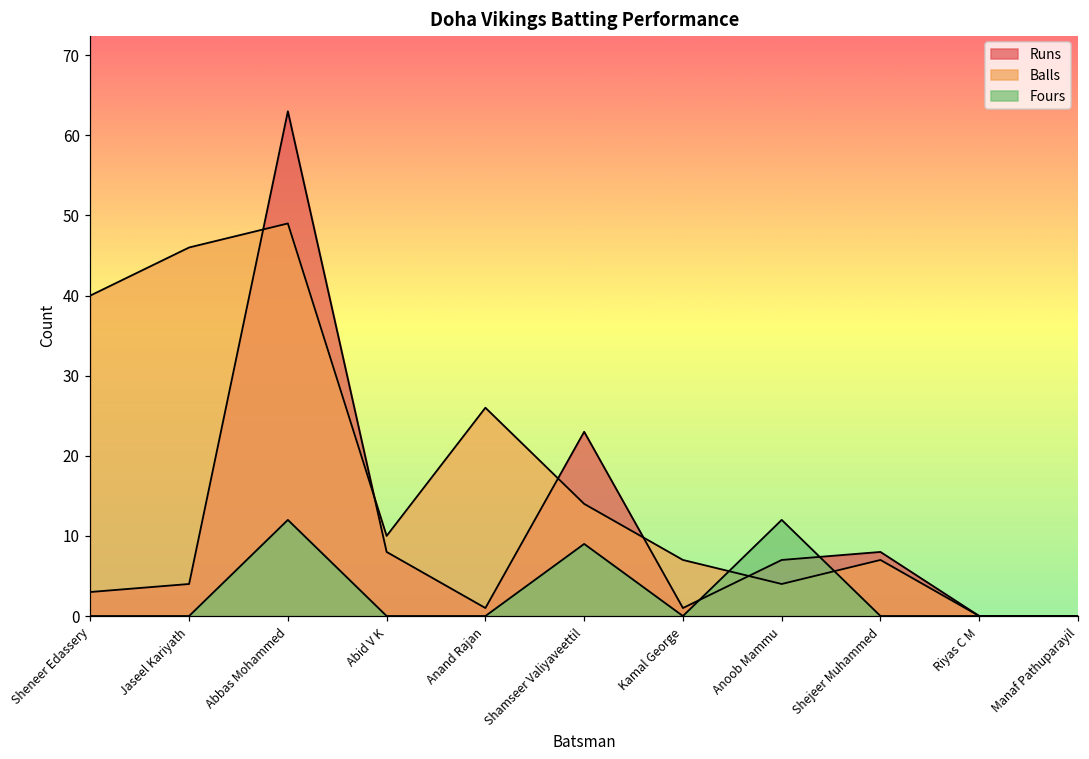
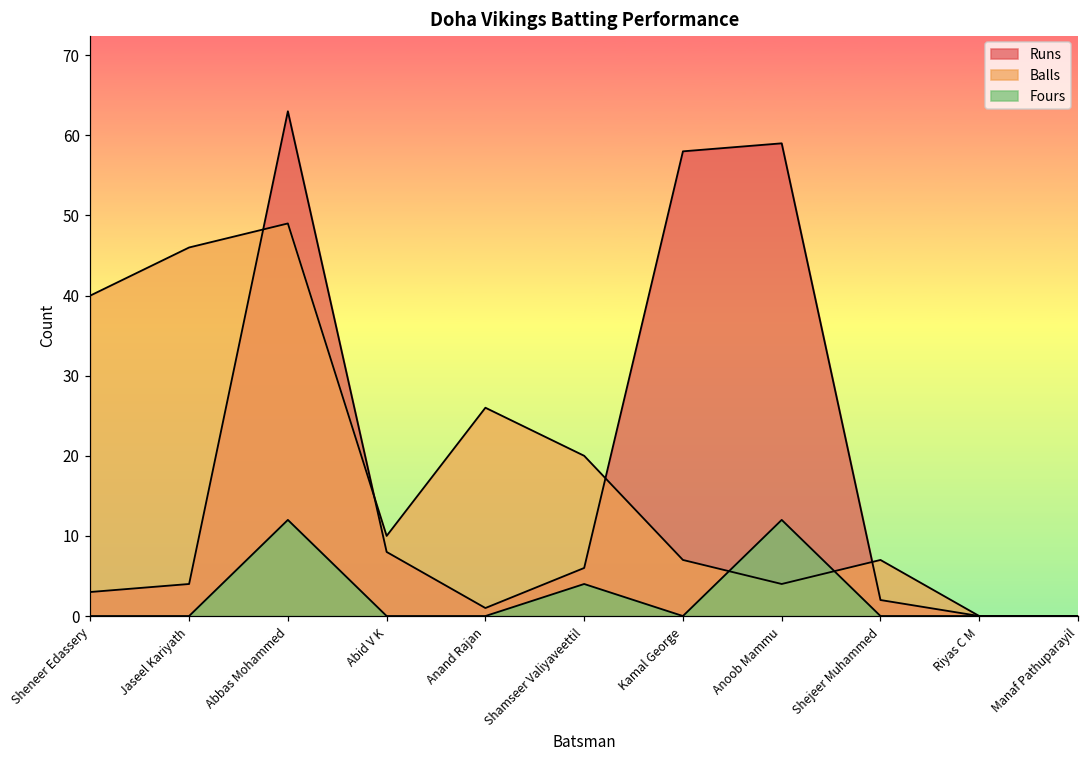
  {
    "Runs": {
      "Sheneer Edassery": 3,
      "Jaseel Kariyath": 4,
      "Abbas Mohammed": 63,
      "Abid V K": 8,
      "Anand Rajan": 1,
-     "Shamseer Valiyaveettil": 23,
-     "Kamal George": 1,
-     "Anoob Mammu": 7,
-     "Shejeer Muhammed": 8
+     "Shamseer Valiyaveettil": 6,
+     "Kamal George": 58,
+     "Anoob Mammu": 59,
+     "Shejeer Muhammed": 2
    },
    "Balls": {
      "Sheneer Edassery": 40,
      "Jaseel Kariyath": 46,
      "Abbas Mohammed": 49,
      "Abid V K": 10,
      "Anand Rajan": 26,
-     "Shamseer Valiyaveettil": 14,
+     "Shamseer Valiyaveettil": 20,
      "Kamal George": 7,
      "Anoob Mammu": 4,
      "Shejeer Muhammed": 7
    },
    "Fours": {
      "Sheneer Edassery": 0,
      "Jaseel Kariyath": 0,
      "Abbas Mohammed": 12,
      "Abid V K": 0,
      "Anand Rajan": 0,
-     "Shamseer Valiyaveettil": 9,
+     "Shamseer Valiyaveettil": 4,
      "Kamal George": 0,
      "Anoob Mammu": 12,
      "Shejeer Muhammed": 0
    }
  }
